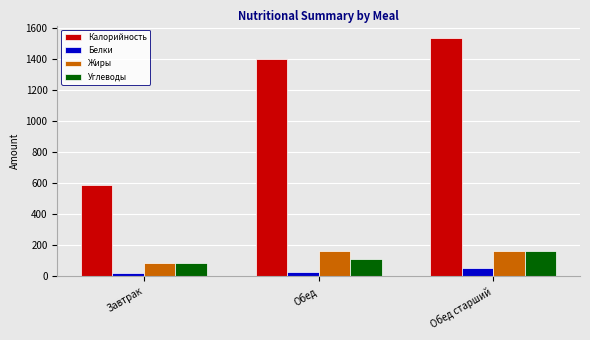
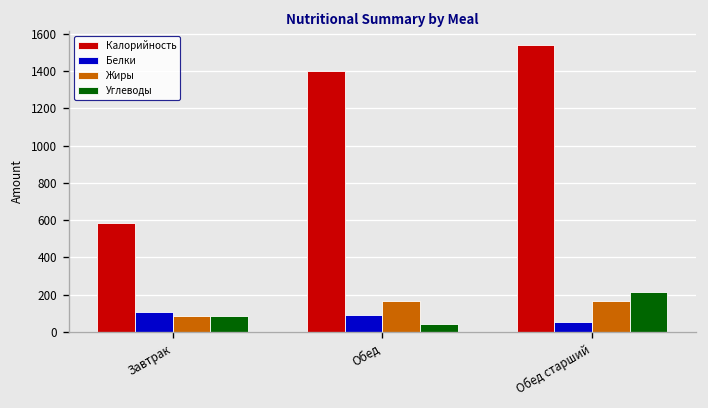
  {
    "Калорийность": {
      "Завтрак": 590,
      "Обед": 1400,
      "Обед старший": 1540
    },
    "Белки": {
-     "Завтрак": 20,
-     "Обед": 30,
+     "Завтрак": 110,
+     "Обед": 90,
      "Обед старший": 50
    },
    "Жиры": {
      "Завтрак": 90,
      "Обед": 160,
      "Обед старший": 160
    },
    "Углеводы": {
      "Завтрак": 80,
-     "Обед": 110,
-     "Обед старший": 160
+     "Обед": 40,
+     "Обед старший": 210
    }
  }
